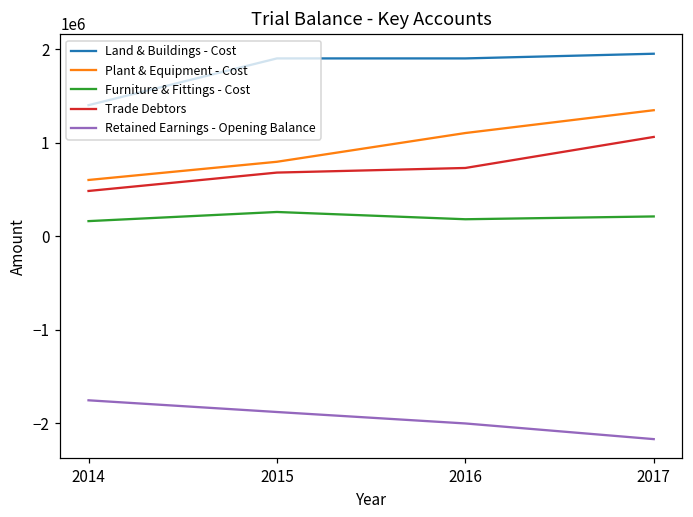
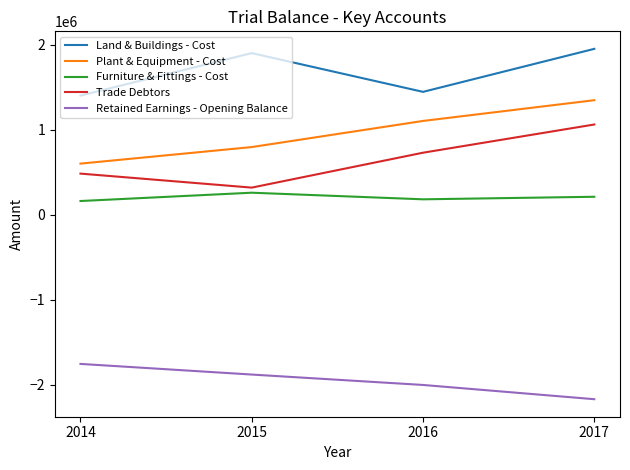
  {
    "Land & Buildings - Cost": {
-     "2016": 1900000,
+     "2016": 1400000,
      "2017": 2000000
    },
    "Plant & Equipment - Cost": {
      "2014": 600000,
      "2015": 800000,
      "2016": 1100000,
      "2017": 1300000
    },
    "Furniture & Fittings - Cost": {
      "2014": 200000,
      "2015": 300000,
      "2016": 200000,
      "2017": 200000
    },
    "Trade Debtors": {
      "2014": 500000,
-     "2015": 700000,
+     "2015": 300000,
      "2016": 700000,
      "2017": 1100000
    },
    "Retained Earnings - Opening Balance": {
      "2014": -1800000,
      "2015": -1900000,
      "2016": -2000000,
      "2017": -2200000
    }
  }
